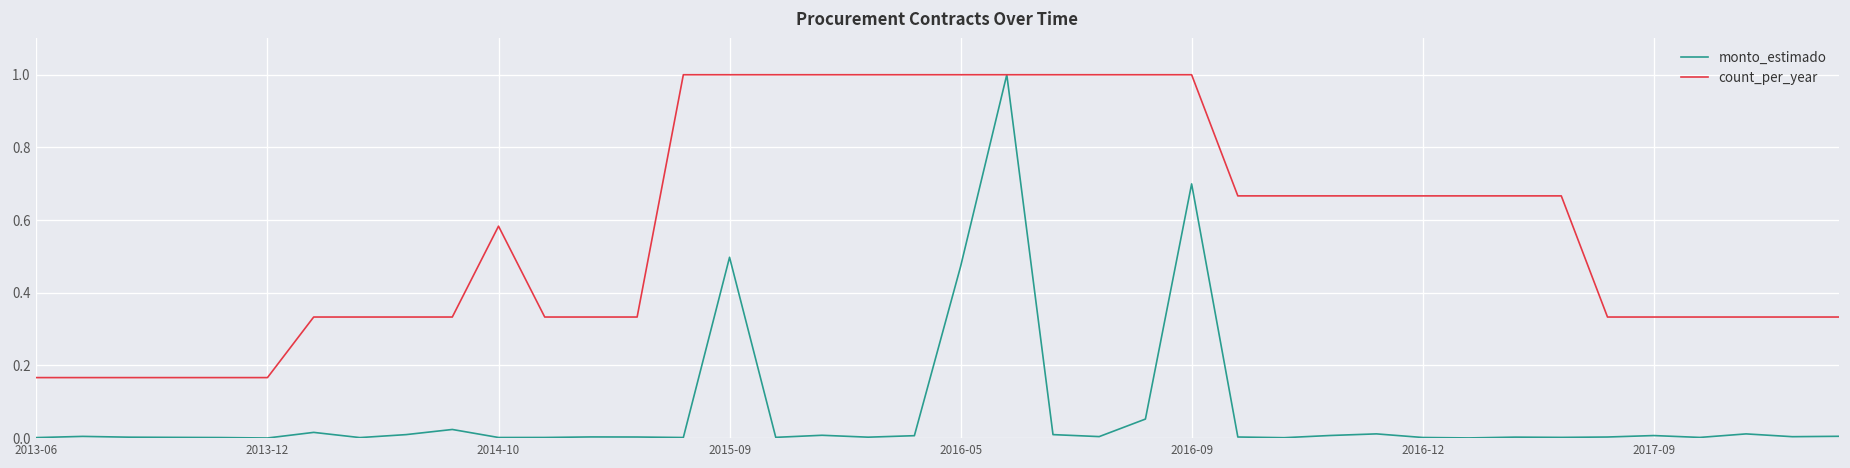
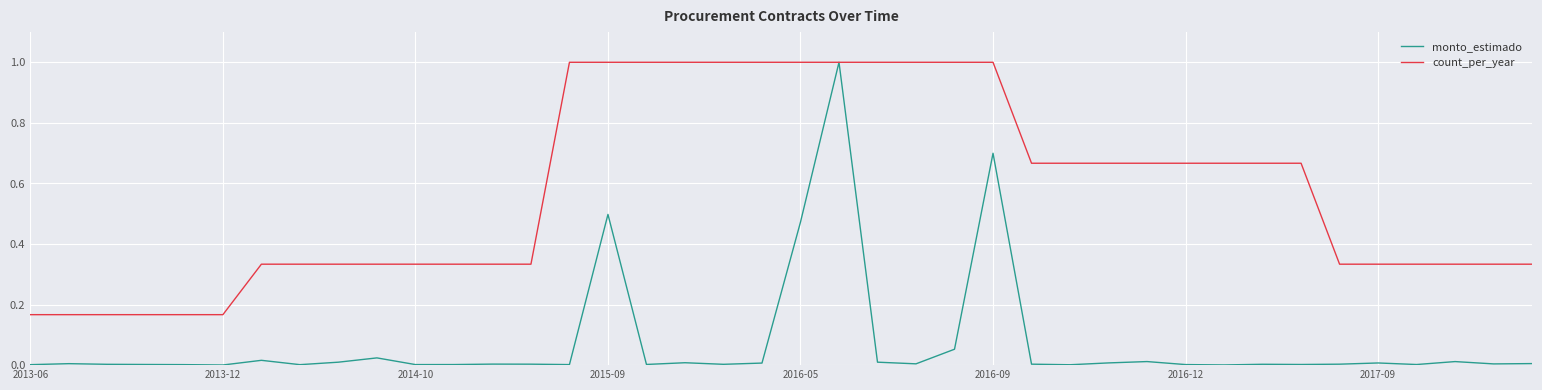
  {
    "monto_estimado": {
      "2013-06": 0.00,
      "2013-12": 0.00,
      "2014-10": 0.00,
      "2015-09": 0.50,
      "2016-05": 0.47,
      "2016-09": 0.70
    },
    "count_per_year": {
      "2013-06": 0.17,
      "2013-12": 0.17,
-     "2014-10": 0.58,
+     "2014-10": 0.33,
      "2015-09": 1.00,
      "2016-05": 1.00,
      "2016-09": 1.00
    }
  }
